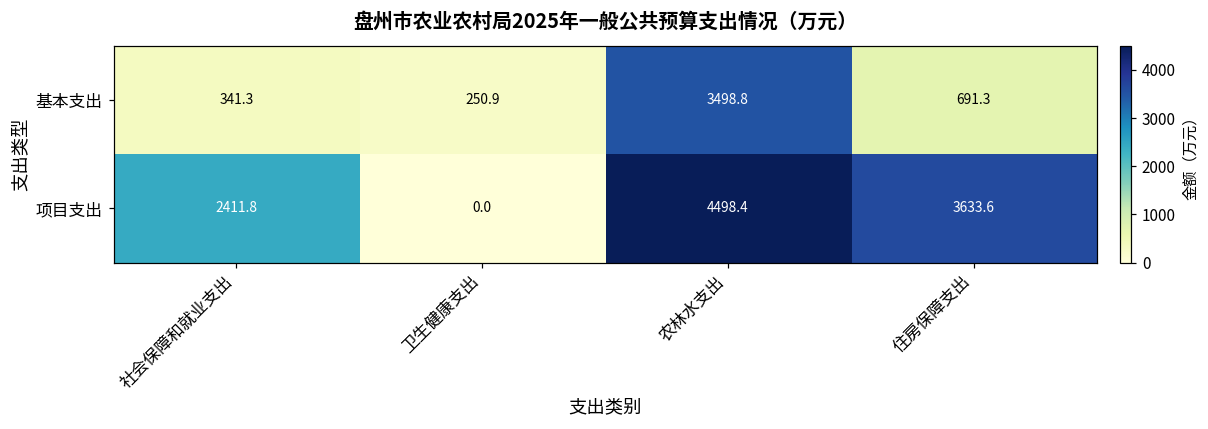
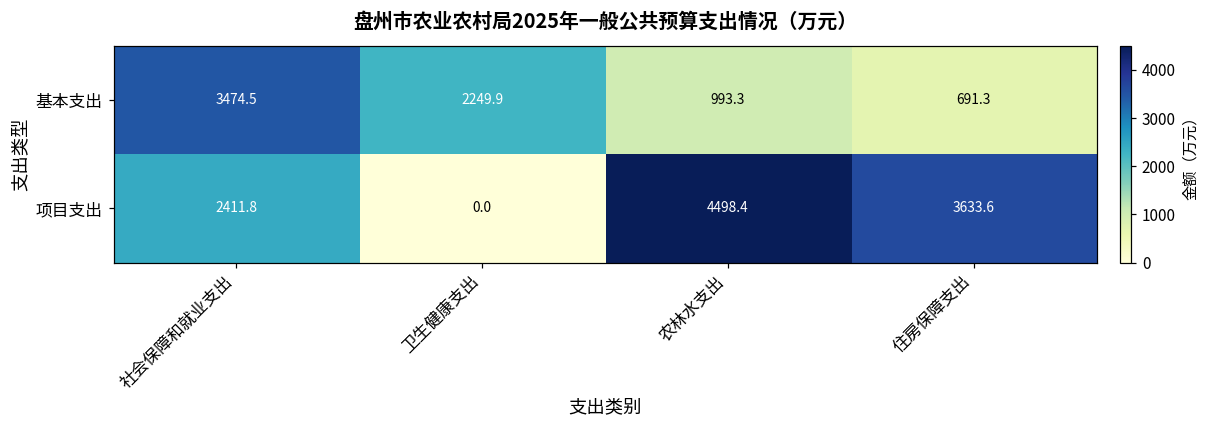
  {
    "基本支出": {
-     "社会保障和就业支出": 341.3,
-     "卫生健康支出": 250.9,
-     "农林水支出": 3498.8,
+     "社会保障和就业支出": 3474.5,
+     "卫生健康支出": 2249.9,
+     "农林水支出": 993.3,
      "住房保障支出": 691.3
    },
    "项目支出": {
      "社会保障和就业支出": 2411.8,
      "卫生健康支出": 0.0,
      "农林水支出": 4498.4,
      "住房保障支出": 3633.6
    }
  }
